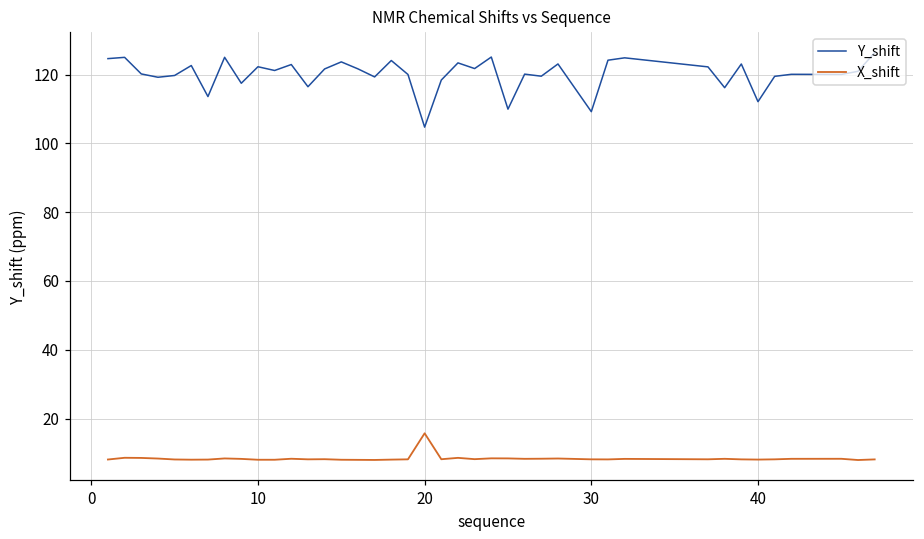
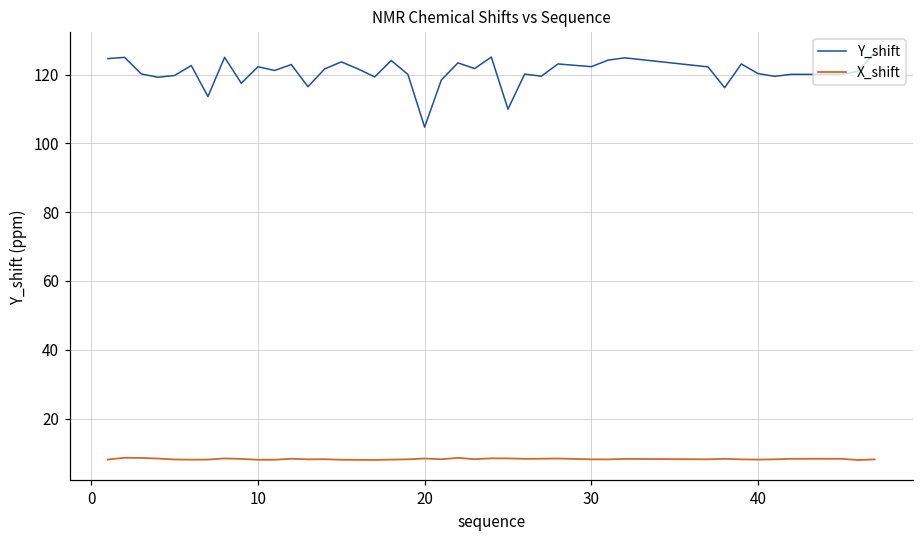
  {
    "Y_shift": {
      "10": 122,
      "20": 105,
-     "30": 109,
-     "40": 112
+     "30": 122,
+     "40": 120
    },
    "X_shift": {
      "10": 8,
-     "20": 16,
+     "20": 8,
      "30": 8,
      "40": 8
    }
  }
